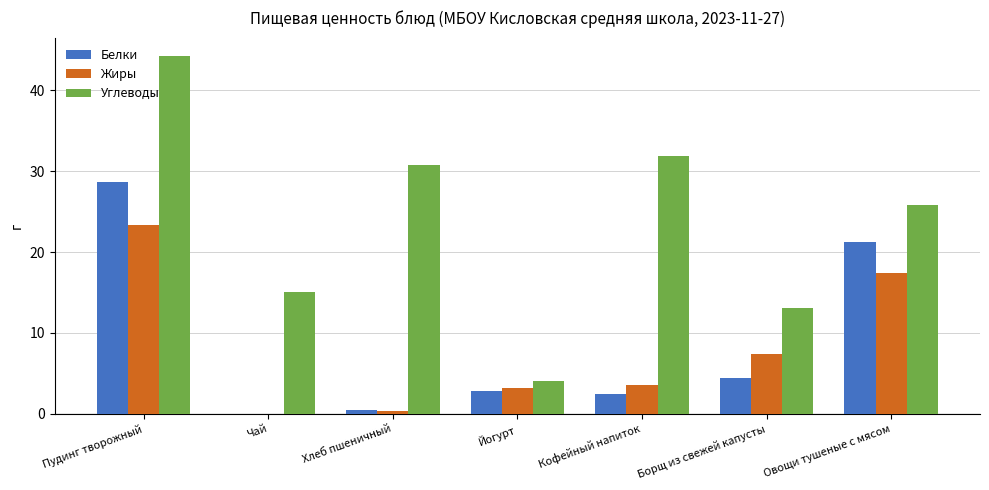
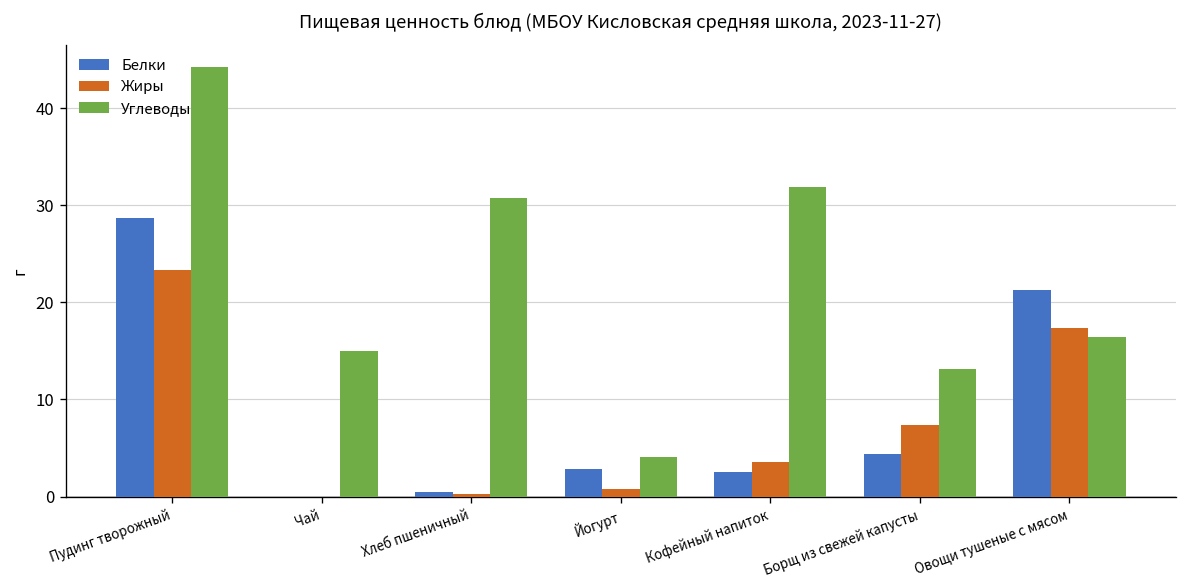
  {
    "Белки": {
      "Пудинг творожный": 29,
      "Чай": 0,
      "Хлеб пшеничный": 1,
      "Йогурт": 3,
      "Кофейный напиток": 3,
      "Борщ из свежей капусты": 4,
      "Овощи тушеные с мясом": 21
    },
    "Жиры": {
      "Пудинг творожный": 23,
      "Чай": 0,
-     "Йогурт": 3,
+     "Йогурт": 1,
      "Кофейный напиток": 4,
      "Борщ из свежей капусты": 7,
      "Овощи тушеные с мясом": 17
    },
    "Углеводы": {
      "Пудинг творожный": 44,
      "Чай": 15,
      "Хлеб пшеничный": 31,
      "Йогурт": 4,
      "Кофейный напиток": 32,
      "Борщ из свежей капусты": 13,
-     "Овощи тушеные с мясом": 26
+     "Овощи тушеные с мясом": 16
    }
  }
